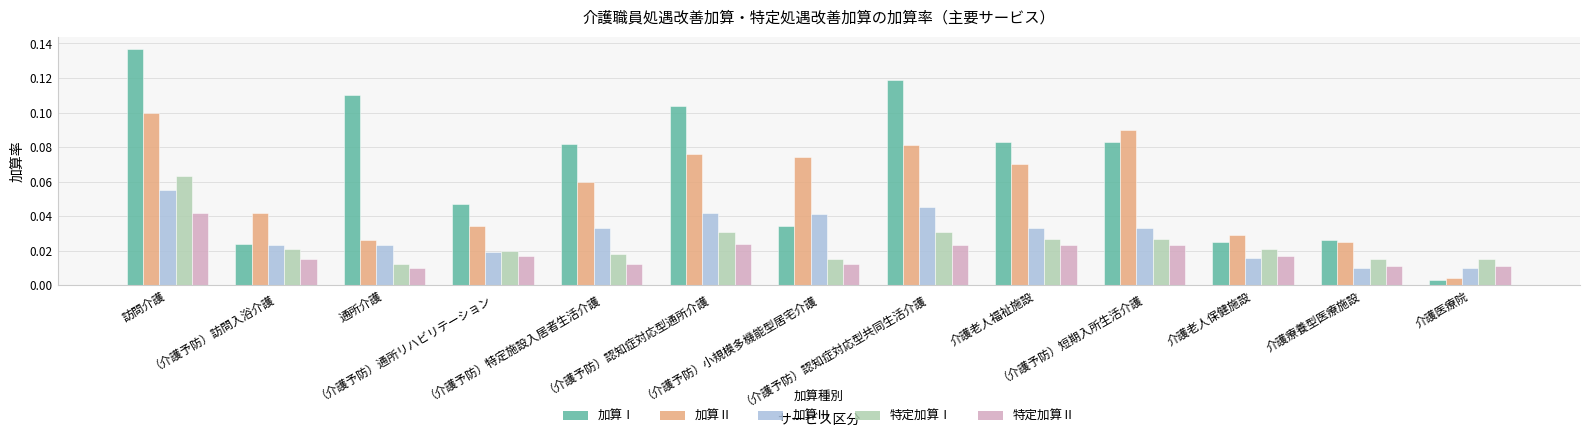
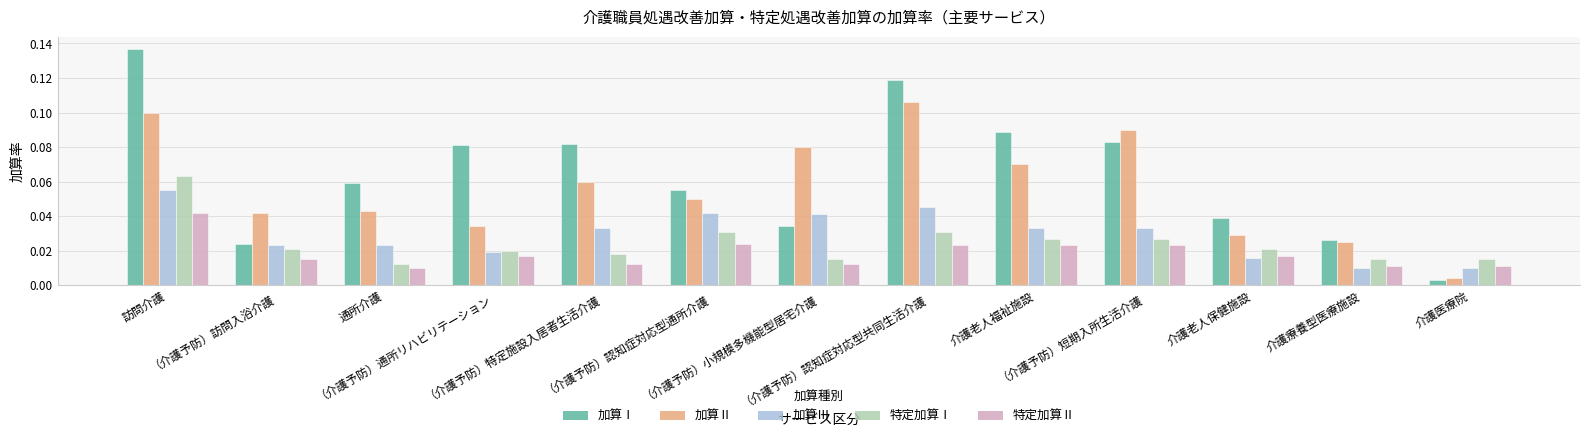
  {
    "加算Ⅰ": {
      "訪問介護": 0.137,
      "（介護予防）訪問入浴介護": 0.024,
-     "通所介護": 0.110,
-     "（介護予防）通所リハビリテーション": 0.047,
+     "通所介護": 0.059,
+     "（介護予防）通所リハビリテーション": 0.081,
      "（介護予防）特定施設入居者生活介護": 0.082,
-     "（介護予防）認知症対応型通所介護": 0.104,
+     "（介護予防）認知症対応型通所介護": 0.055,
      "（介護予防）小規模多機能型居宅介護": 0.034,
      "（介護予防）認知症対応型共同生活介護": 0.119,
-     "介護老人福祉施設": 0.083,
+     "介護老人福祉施設": 0.089,
      "（介護予防）短期入所生活介護": 0.083,
-     "介護老人保健施設": 0.025,
+     "介護老人保健施設": 0.039,
      "介護療養型医療施設": 0.026,
      "介護医療院": 0.003
    },
    "加算Ⅱ": {
      "訪問介護": 0.100,
      "（介護予防）訪問入浴介護": 0.042,
-     "通所介護": 0.026,
+     "通所介護": 0.043,
      "（介護予防）通所リハビリテーション": 0.034,
      "（介護予防）特定施設入居者生活介護": 0.060,
-     "（介護予防）認知症対応型通所介護": 0.076,
-     "（介護予防）小規模多機能型居宅介護": 0.074,
-     "（介護予防）認知症対応型共同生活介護": 0.081,
+     "（介護予防）認知症対応型通所介護": 0.050,
+     "（介護予防）小規模多機能型居宅介護": 0.080,
+     "（介護予防）認知症対応型共同生活介護": 0.106,
      "介護老人福祉施設": 0.070,
      "（介護予防）短期入所生活介護": 0.090,
      "介護老人保健施設": 0.029,
      "介護療養型医療施設": 0.025,
      "介護医療院": 0.004
    }
  }
